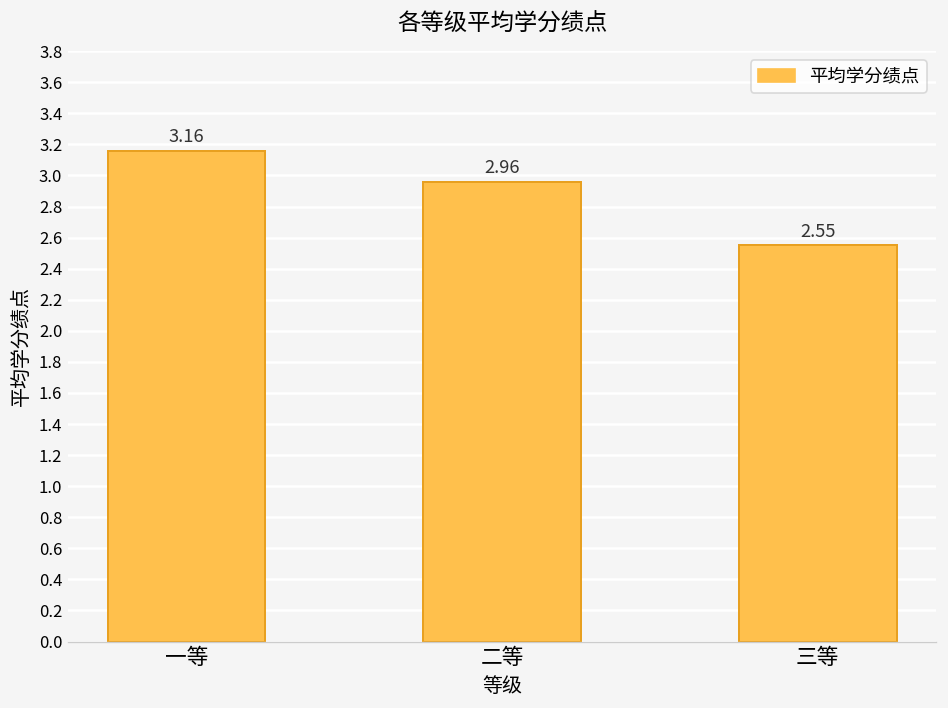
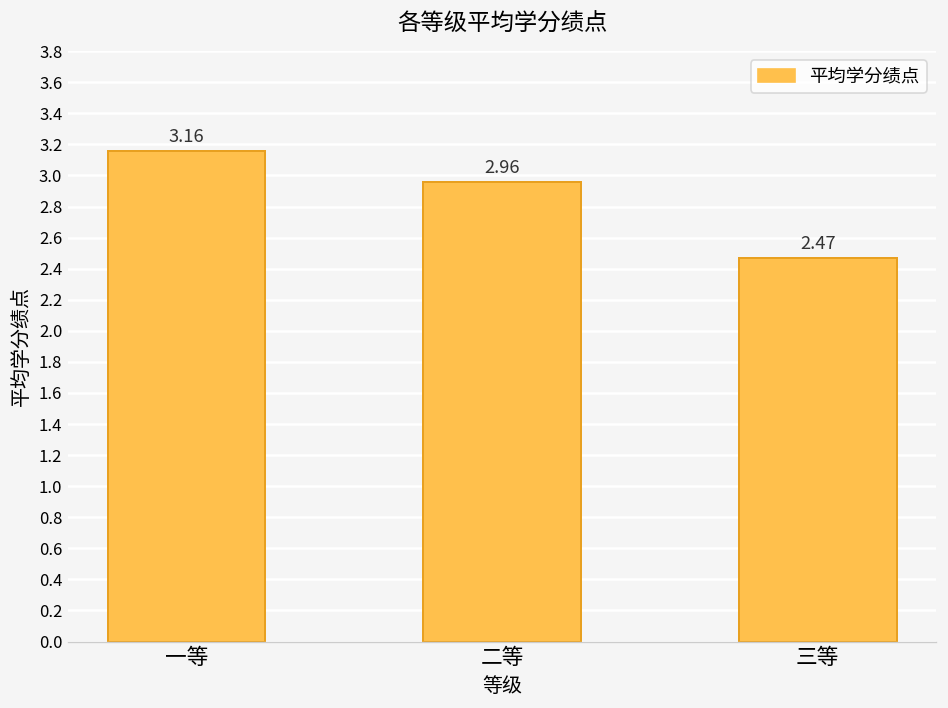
  {
    "一等": 3.16,
    "二等": 2.96,
-   "三等": 2.55
+   "三等": 2.47
  }
